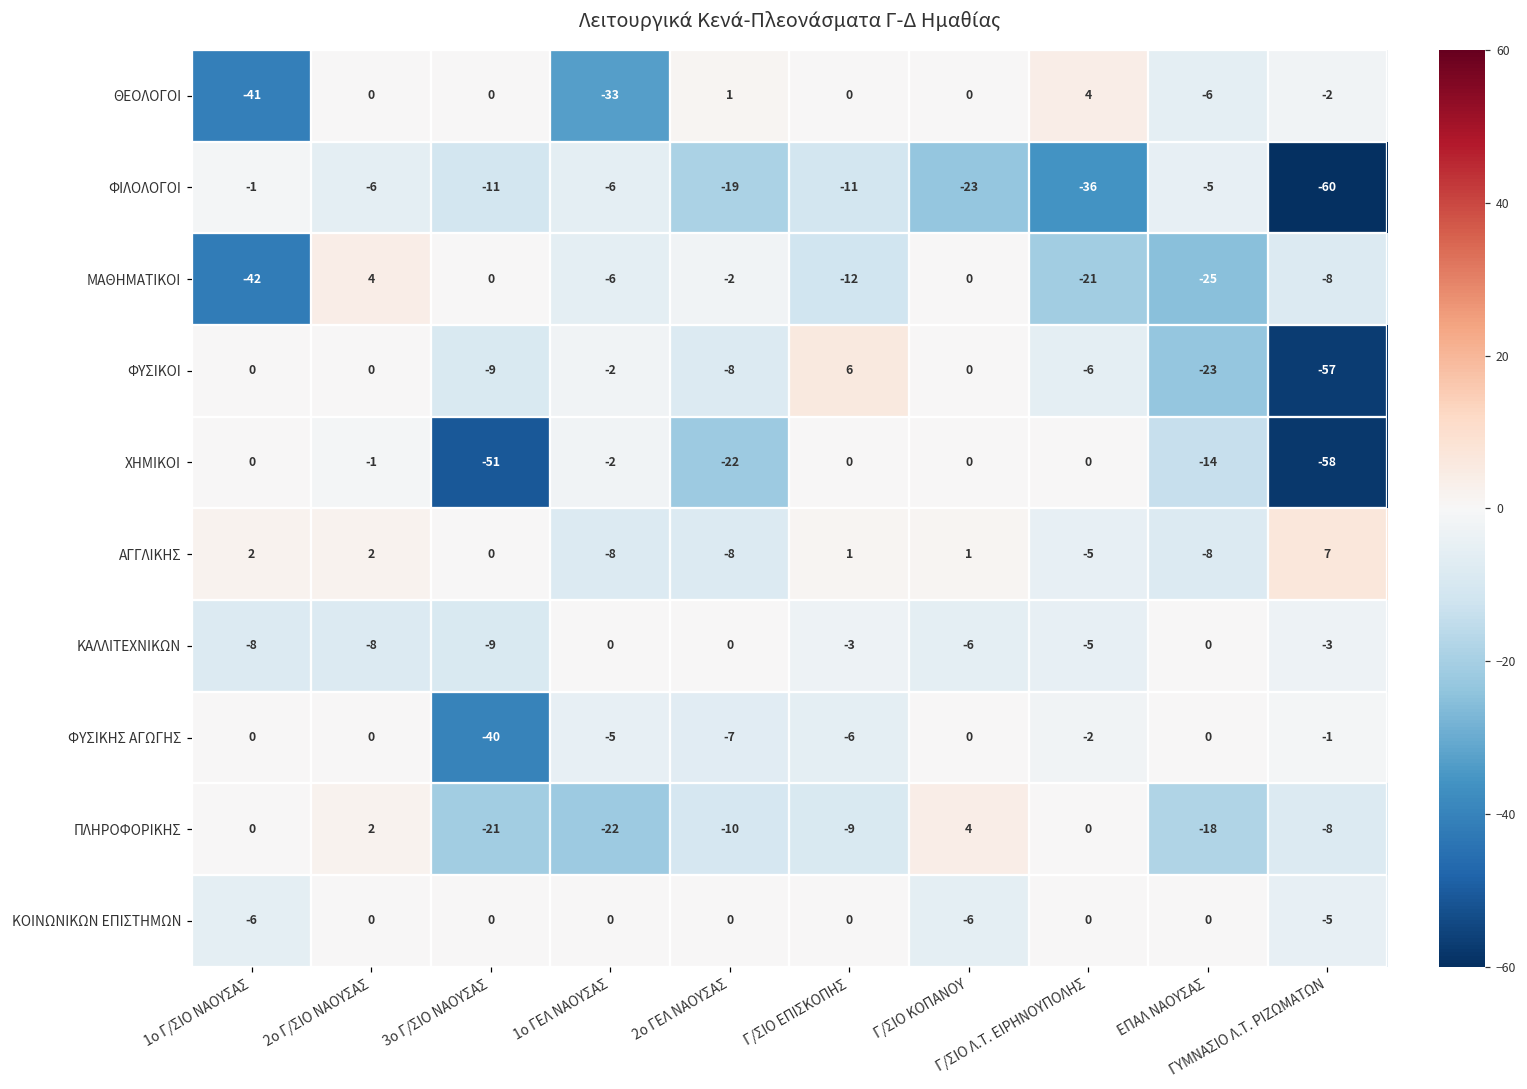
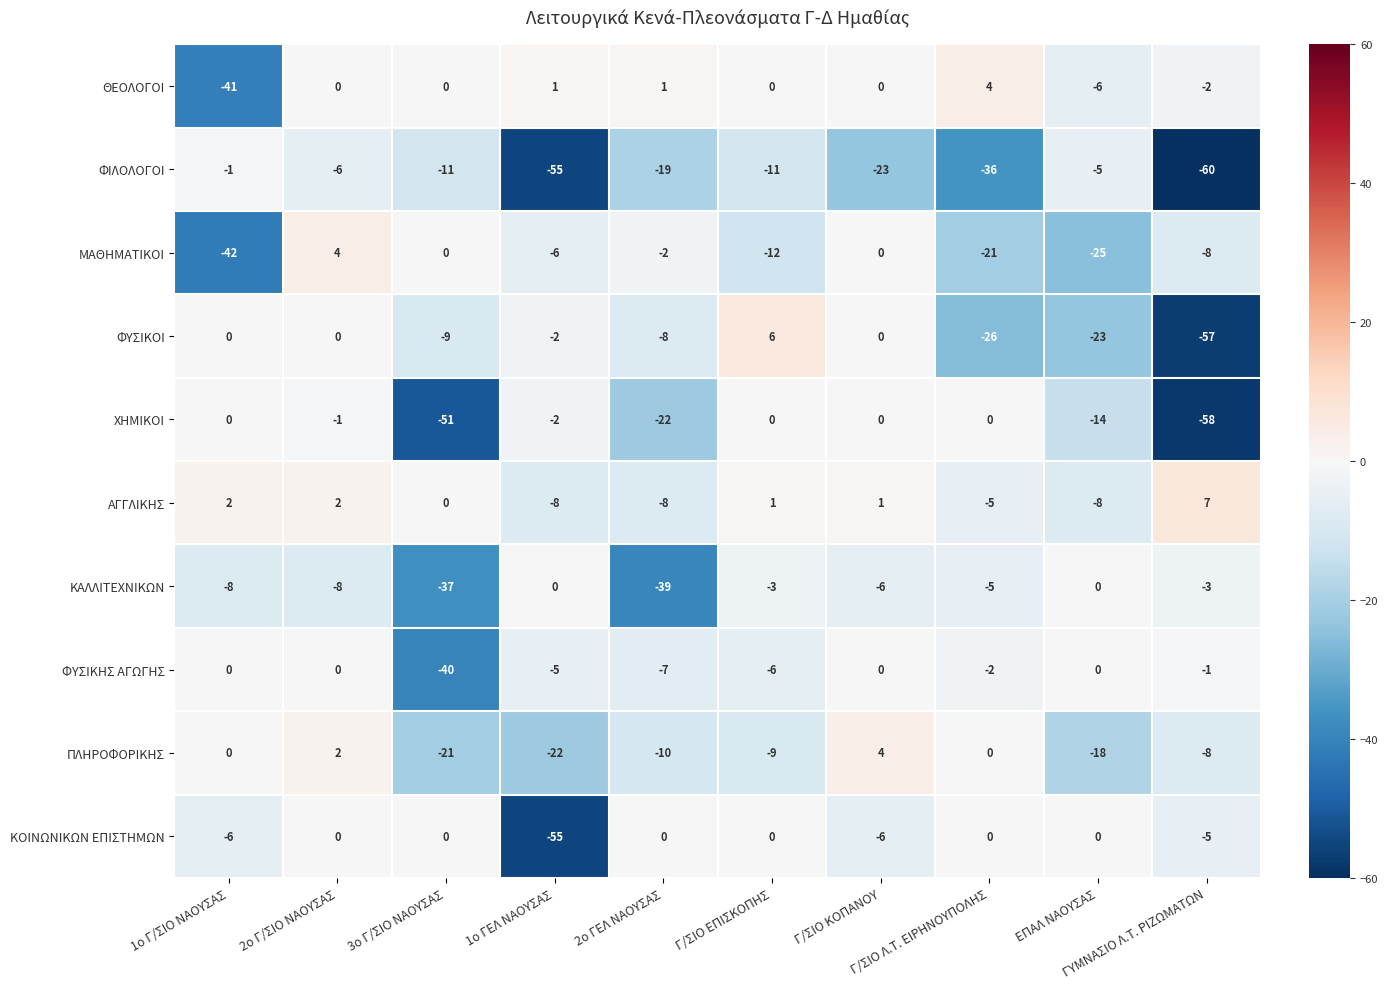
  {
    "ΘΕΟΛΟΓΟΙ": {
      "1ο Γ/ΣΙΟ ΝΑΟΥΣΑΣ": -41,
      "2ο Γ/ΣΙΟ ΝΑΟΥΣΑΣ": 0,
      "3ο Γ/ΣΙΟ ΝΑΟΥΣΑΣ": 0,
-     "1ο ΓΕΛ ΝΑΟΥΣΑΣ": -33,
+     "1ο ΓΕΛ ΝΑΟΥΣΑΣ": 1,
      "2ο ΓΕΛ ΝΑΟΥΣΑΣ": 1,
      "Γ/ΣΙΟ ΕΠΙΣΚΟΠΗΣ": 0,
      "Γ/ΣΙΟ ΚΟΠΑΝΟΥ": 0,
      "Γ/ΣΙΟ Λ.Τ. ΕΙΡΗΝΟΥΠΟΛΗΣ": 4,
      "ΕΠΑΛ ΝΑΟΥΣΑΣ": -6,
      "ΓΥΜΝΑΣΙΟ Λ.Τ. ΡΙΖΩΜΑΤΩΝ": -2
    },
    "ΦΙΛΟΛΟΓΟΙ": {
      "1ο Γ/ΣΙΟ ΝΑΟΥΣΑΣ": -1,
      "2ο Γ/ΣΙΟ ΝΑΟΥΣΑΣ": -6,
      "3ο Γ/ΣΙΟ ΝΑΟΥΣΑΣ": -11,
-     "1ο ΓΕΛ ΝΑΟΥΣΑΣ": -6,
+     "1ο ΓΕΛ ΝΑΟΥΣΑΣ": -55,
      "2ο ΓΕΛ ΝΑΟΥΣΑΣ": -19,
      "Γ/ΣΙΟ ΕΠΙΣΚΟΠΗΣ": -11,
      "Γ/ΣΙΟ ΚΟΠΑΝΟΥ": -23,
      "Γ/ΣΙΟ Λ.Τ. ΕΙΡΗΝΟΥΠΟΛΗΣ": -36,
      "ΕΠΑΛ ΝΑΟΥΣΑΣ": -5,
      "ΓΥΜΝΑΣΙΟ Λ.Τ. ΡΙΖΩΜΑΤΩΝ": -60
    },
    "ΜΑΘΗΜΑΤΙΚΟΙ": {
      "1ο Γ/ΣΙΟ ΝΑΟΥΣΑΣ": -42,
      "2ο Γ/ΣΙΟ ΝΑΟΥΣΑΣ": 4,
      "3ο Γ/ΣΙΟ ΝΑΟΥΣΑΣ": 0,
      "1ο ΓΕΛ ΝΑΟΥΣΑΣ": -6,
      "2ο ΓΕΛ ΝΑΟΥΣΑΣ": -2,
      "Γ/ΣΙΟ ΕΠΙΣΚΟΠΗΣ": -12,
      "Γ/ΣΙΟ ΚΟΠΑΝΟΥ": 0,
      "Γ/ΣΙΟ Λ.Τ. ΕΙΡΗΝΟΥΠΟΛΗΣ": -21,
      "ΕΠΑΛ ΝΑΟΥΣΑΣ": -25,
      "ΓΥΜΝΑΣΙΟ Λ.Τ. ΡΙΖΩΜΑΤΩΝ": -8
    },
    "ΦΥΣΙΚΟΙ": {
      "1ο Γ/ΣΙΟ ΝΑΟΥΣΑΣ": 0,
      "2ο Γ/ΣΙΟ ΝΑΟΥΣΑΣ": 0,
      "3ο Γ/ΣΙΟ ΝΑΟΥΣΑΣ": -9,
      "1ο ΓΕΛ ΝΑΟΥΣΑΣ": -2,
      "2ο ΓΕΛ ΝΑΟΥΣΑΣ": -8,
      "Γ/ΣΙΟ ΕΠΙΣΚΟΠΗΣ": 6,
      "Γ/ΣΙΟ ΚΟΠΑΝΟΥ": 0,
-     "Γ/ΣΙΟ Λ.Τ. ΕΙΡΗΝΟΥΠΟΛΗΣ": -6,
+     "Γ/ΣΙΟ Λ.Τ. ΕΙΡΗΝΟΥΠΟΛΗΣ": -26,
      "ΕΠΑΛ ΝΑΟΥΣΑΣ": -23,
      "ΓΥΜΝΑΣΙΟ Λ.Τ. ΡΙΖΩΜΑΤΩΝ": -57
    },
    "ΧΗΜΙΚΟΙ": {
      "1ο Γ/ΣΙΟ ΝΑΟΥΣΑΣ": 0,
      "2ο Γ/ΣΙΟ ΝΑΟΥΣΑΣ": -1,
      "3ο Γ/ΣΙΟ ΝΑΟΥΣΑΣ": -51,
      "1ο ΓΕΛ ΝΑΟΥΣΑΣ": -2,
      "2ο ΓΕΛ ΝΑΟΥΣΑΣ": -22,
      "Γ/ΣΙΟ ΕΠΙΣΚΟΠΗΣ": 0,
      "Γ/ΣΙΟ ΚΟΠΑΝΟΥ": 0,
      "Γ/ΣΙΟ Λ.Τ. ΕΙΡΗΝΟΥΠΟΛΗΣ": 0,
      "ΕΠΑΛ ΝΑΟΥΣΑΣ": -14,
      "ΓΥΜΝΑΣΙΟ Λ.Τ. ΡΙΖΩΜΑΤΩΝ": -58
    },
    "ΑΓΓΛΙΚΗΣ": {
      "1ο Γ/ΣΙΟ ΝΑΟΥΣΑΣ": 2,
      "2ο Γ/ΣΙΟ ΝΑΟΥΣΑΣ": 2,
      "3ο Γ/ΣΙΟ ΝΑΟΥΣΑΣ": 0,
      "1ο ΓΕΛ ΝΑΟΥΣΑΣ": -8,
      "2ο ΓΕΛ ΝΑΟΥΣΑΣ": -8,
      "Γ/ΣΙΟ ΕΠΙΣΚΟΠΗΣ": 1,
      "Γ/ΣΙΟ ΚΟΠΑΝΟΥ": 1,
      "Γ/ΣΙΟ Λ.Τ. ΕΙΡΗΝΟΥΠΟΛΗΣ": -5,
      "ΕΠΑΛ ΝΑΟΥΣΑΣ": -8,
      "ΓΥΜΝΑΣΙΟ Λ.Τ. ΡΙΖΩΜΑΤΩΝ": 7
    },
    "ΚΑΛΛΙΤΕΧΝΙΚΩΝ": {
      "1ο Γ/ΣΙΟ ΝΑΟΥΣΑΣ": -8,
      "2ο Γ/ΣΙΟ ΝΑΟΥΣΑΣ": -8,
-     "3ο Γ/ΣΙΟ ΝΑΟΥΣΑΣ": -9,
+     "3ο Γ/ΣΙΟ ΝΑΟΥΣΑΣ": -37,
      "1ο ΓΕΛ ΝΑΟΥΣΑΣ": 0,
-     "2ο ΓΕΛ ΝΑΟΥΣΑΣ": 0,
+     "2ο ΓΕΛ ΝΑΟΥΣΑΣ": -39,
      "Γ/ΣΙΟ ΕΠΙΣΚΟΠΗΣ": -3,
      "Γ/ΣΙΟ ΚΟΠΑΝΟΥ": -6,
      "Γ/ΣΙΟ Λ.Τ. ΕΙΡΗΝΟΥΠΟΛΗΣ": -5,
      "ΕΠΑΛ ΝΑΟΥΣΑΣ": 0,
      "ΓΥΜΝΑΣΙΟ Λ.Τ. ΡΙΖΩΜΑΤΩΝ": -3
    },
    "ΦΥΣΙΚΗΣ ΑΓΩΓΗΣ": {
      "1ο Γ/ΣΙΟ ΝΑΟΥΣΑΣ": 0,
      "2ο Γ/ΣΙΟ ΝΑΟΥΣΑΣ": 0,
      "3ο Γ/ΣΙΟ ΝΑΟΥΣΑΣ": -40,
      "1ο ΓΕΛ ΝΑΟΥΣΑΣ": -5,
      "2ο ΓΕΛ ΝΑΟΥΣΑΣ": -7,
      "Γ/ΣΙΟ ΕΠΙΣΚΟΠΗΣ": -6,
      "Γ/ΣΙΟ ΚΟΠΑΝΟΥ": 0,
      "Γ/ΣΙΟ Λ.Τ. ΕΙΡΗΝΟΥΠΟΛΗΣ": -2,
      "ΕΠΑΛ ΝΑΟΥΣΑΣ": 0,
      "ΓΥΜΝΑΣΙΟ Λ.Τ. ΡΙΖΩΜΑΤΩΝ": -1
    },
    "ΠΛΗΡΟΦΟΡΙΚΗΣ": {
      "1ο Γ/ΣΙΟ ΝΑΟΥΣΑΣ": 0,
      "2ο Γ/ΣΙΟ ΝΑΟΥΣΑΣ": 2,
      "3ο Γ/ΣΙΟ ΝΑΟΥΣΑΣ": -21,
      "1ο ΓΕΛ ΝΑΟΥΣΑΣ": -22,
      "2ο ΓΕΛ ΝΑΟΥΣΑΣ": -10,
      "Γ/ΣΙΟ ΕΠΙΣΚΟΠΗΣ": -9,
      "Γ/ΣΙΟ ΚΟΠΑΝΟΥ": 4,
      "Γ/ΣΙΟ Λ.Τ. ΕΙΡΗΝΟΥΠΟΛΗΣ": 0,
      "ΕΠΑΛ ΝΑΟΥΣΑΣ": -18,
      "ΓΥΜΝΑΣΙΟ Λ.Τ. ΡΙΖΩΜΑΤΩΝ": -8
    },
    "ΚΟΙΝΩΝΙΚΩΝ ΕΠΙΣΤΗΜΩΝ": {
      "1ο Γ/ΣΙΟ ΝΑΟΥΣΑΣ": -6,
      "2ο Γ/ΣΙΟ ΝΑΟΥΣΑΣ": 0,
      "3ο Γ/ΣΙΟ ΝΑΟΥΣΑΣ": 0,
-     "1ο ΓΕΛ ΝΑΟΥΣΑΣ": 0,
+     "1ο ΓΕΛ ΝΑΟΥΣΑΣ": -55,
      "2ο ΓΕΛ ΝΑΟΥΣΑΣ": 0,
      "Γ/ΣΙΟ ΕΠΙΣΚΟΠΗΣ": 0,
      "Γ/ΣΙΟ ΚΟΠΑΝΟΥ": -6,
      "Γ/ΣΙΟ Λ.Τ. ΕΙΡΗΝΟΥΠΟΛΗΣ": 0,
      "ΕΠΑΛ ΝΑΟΥΣΑΣ": 0,
      "ΓΥΜΝΑΣΙΟ Λ.Τ. ΡΙΖΩΜΑΤΩΝ": -5
    }
  }
